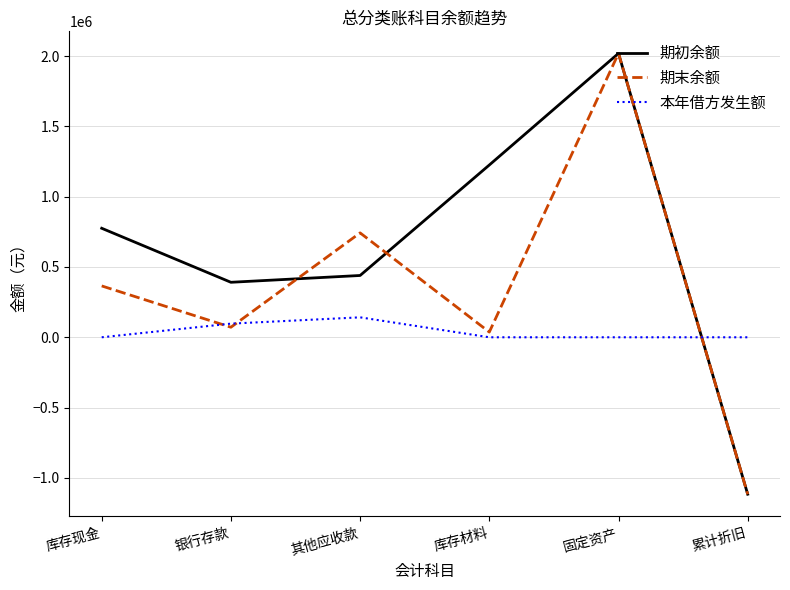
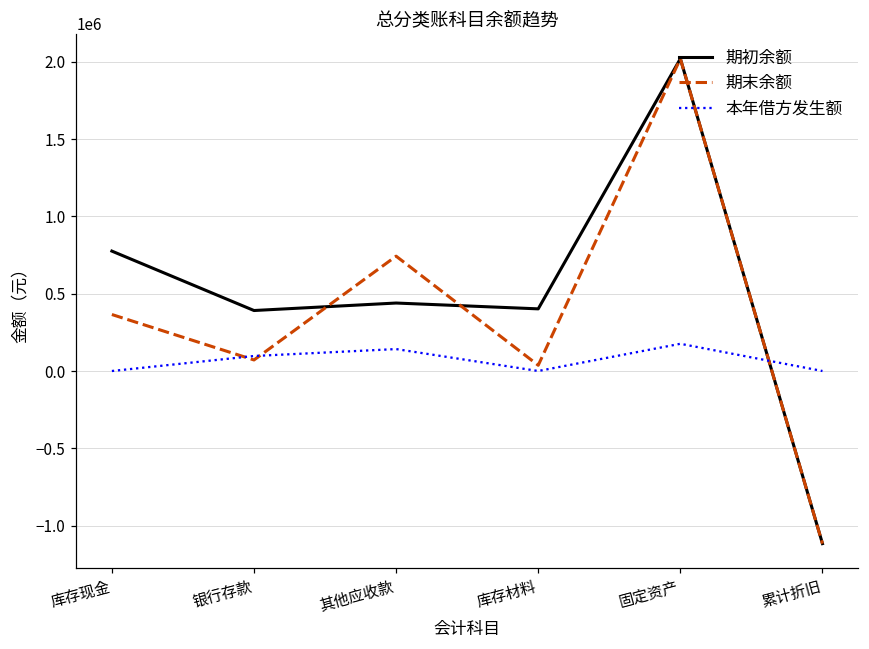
  {
    "期初余额": {
      "库存现金": 780000,
      "银行存款": 390000,
      "其他应收款": 440000,
-     "库存材料": 1230000
+     "库存材料": 400000
    },
    "期末余额": {
      "库存现金": 370000,
      "银行存款": 70000,
      "其他应收款": 740000,
      "库存材料": 40000
    },
    "本年借方发生额": {
      "库存现金": 0,
      "银行存款": 100000,
      "其他应收款": 140000,
      "库存材料": 0,
-     "固定资产": 0,
+     "固定资产": 180000,
      "累计折旧": 0
    }
  }
